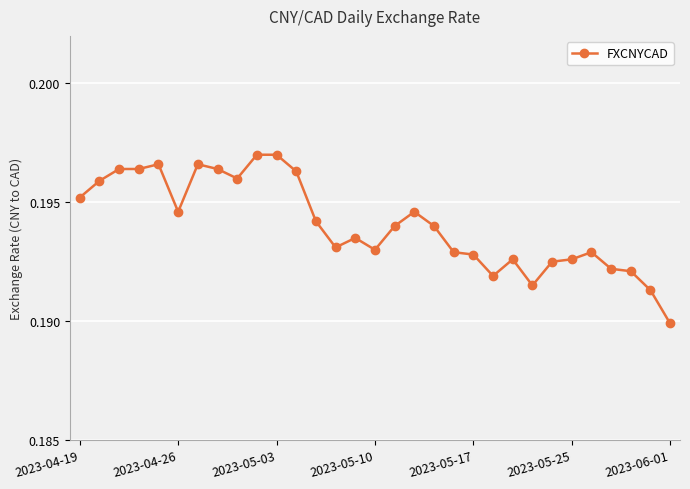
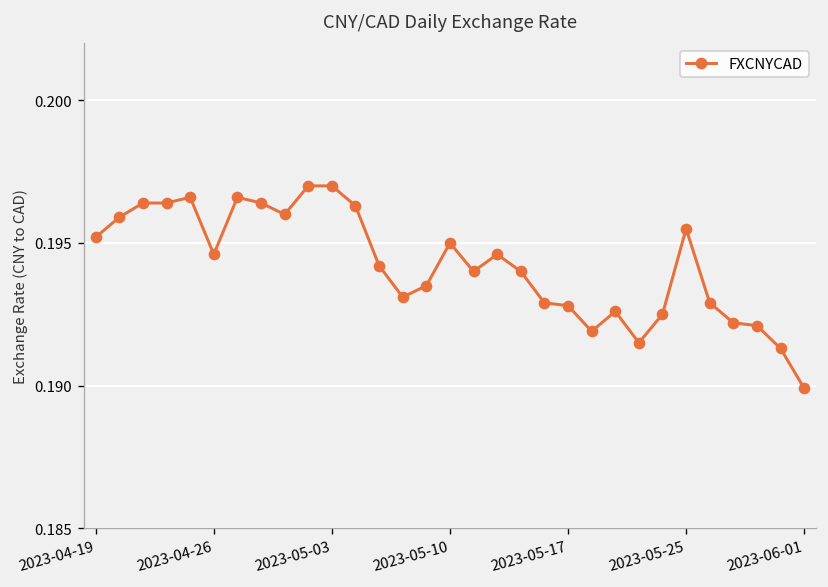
  {
    "2023-04-19": 0.1952,
    "2023-04-26": 0.1946,
    "2023-05-03": 0.1970,
-   "2023-05-10": 0.193,
+   "2023-05-10": 0.195,
    "2023-05-17": 0.1928,
-   "2023-05-25": 0.1926,
+   "2023-05-25": 0.1955,
    "2023-06-01": 0.1899
  }
